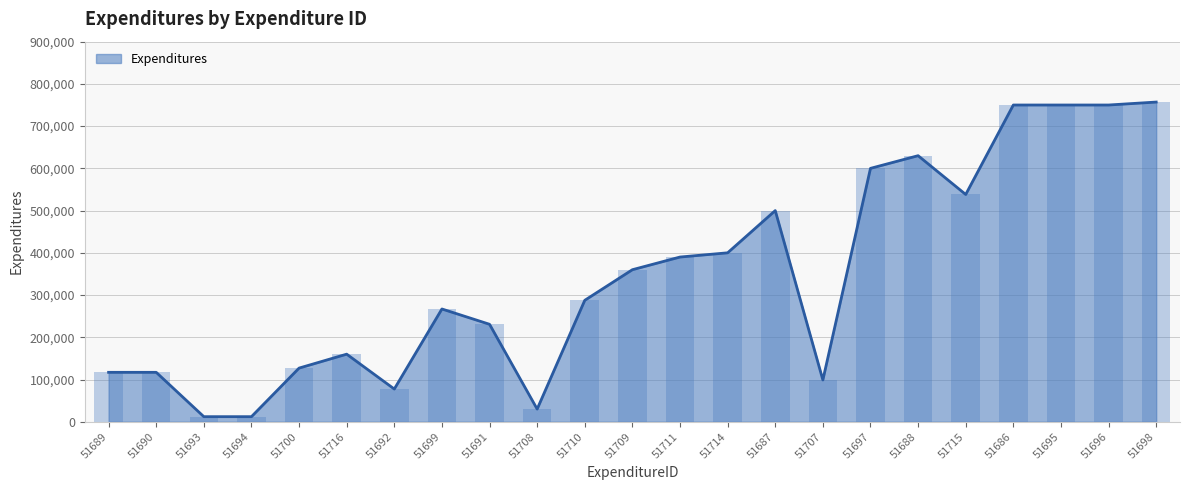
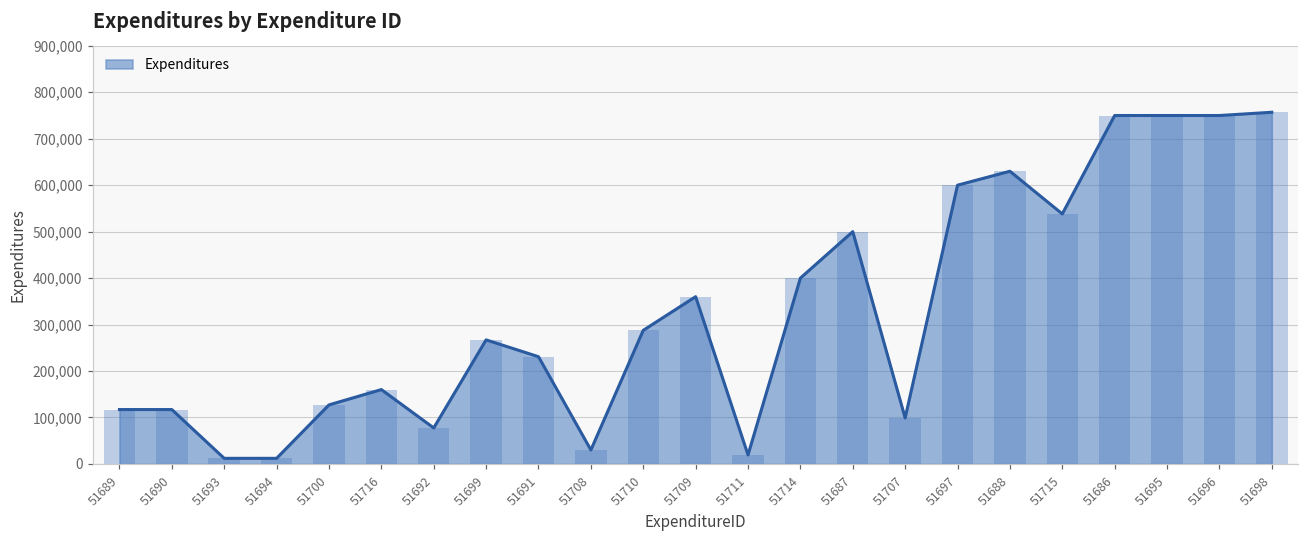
  {
    "51689": "120,000",
    "51690": "120,000",
    "51693": "10,000",
    "51694": "10,000",
    "51700": "130,000",
    "51716": "160,000",
    "51692": "80,000",
    "51699": "270,000",
    "51691": "230,000",
    "51708": "30,000",
    "51710": "290,000",
    "51709": "360,000",
-   "51711": "390,000",
+   "51711": "20,000",
    "51714": "400,000",
    "51687": "500,000",
    "51707": "100,000",
    "51697": "600,000",
    "51688": "630,000",
    "51715": "540,000",
    "51686": "750,000",
    "51695": "750,000",
    "51696": "750,000",
    "51698": "760,000"
  }
